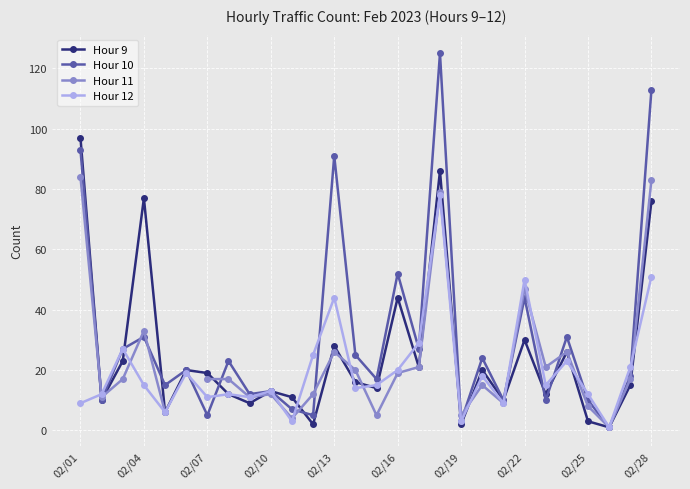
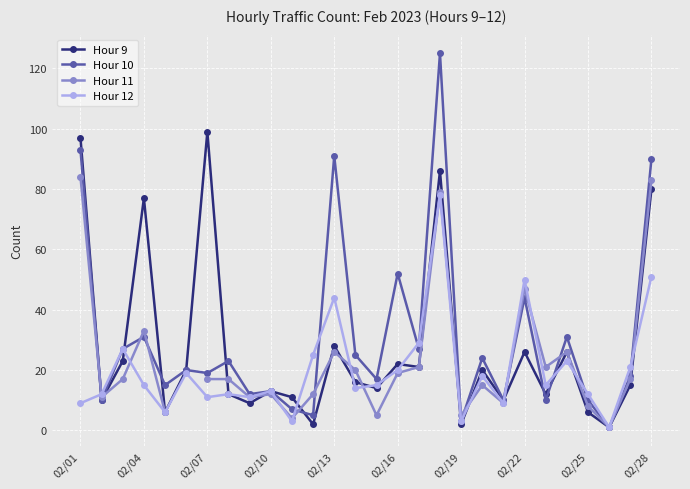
  {
    "Hour 9": {
      "02/01": 97,
      "02/04": 77,
-     "02/07": 19,
+     "02/07": 99,
      "02/13": 28,
-     "02/16": 44,
+     "02/16": 22,
      "02/19": 2,
-     "02/22": 30,
-     "02/25": 3,
-     "02/28": 76
+     "02/22": 26,
+     "02/25": 6,
+     "02/28": 80
    },
    "Hour 10": {
      "02/01": 93,
      "02/04": 31,
-     "02/07": 5,
+     "02/07": 19,
      "02/13": 91,
      "02/16": 52,
      "02/22": 44,
      "02/25": 10,
-     "02/28": 113
+     "02/28": 90
    }
  }
